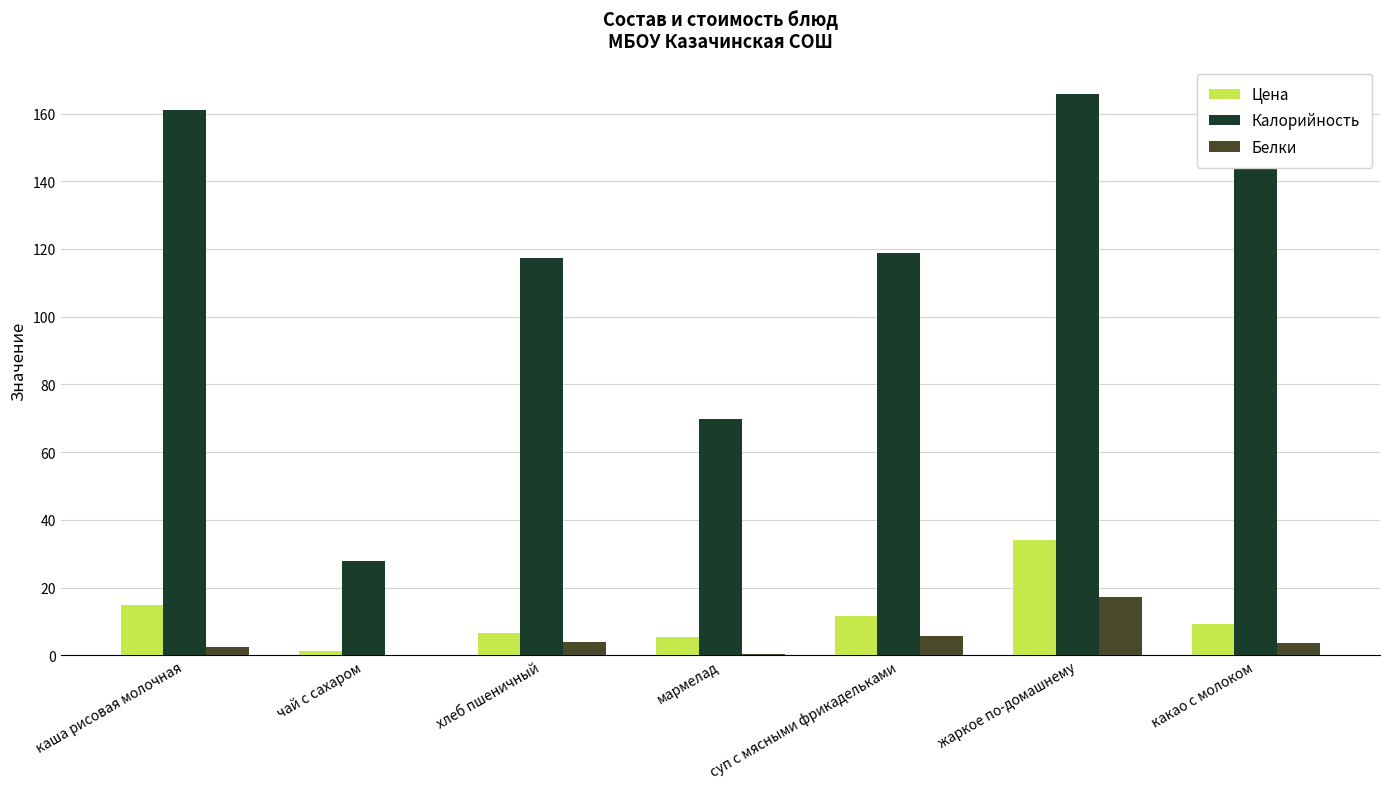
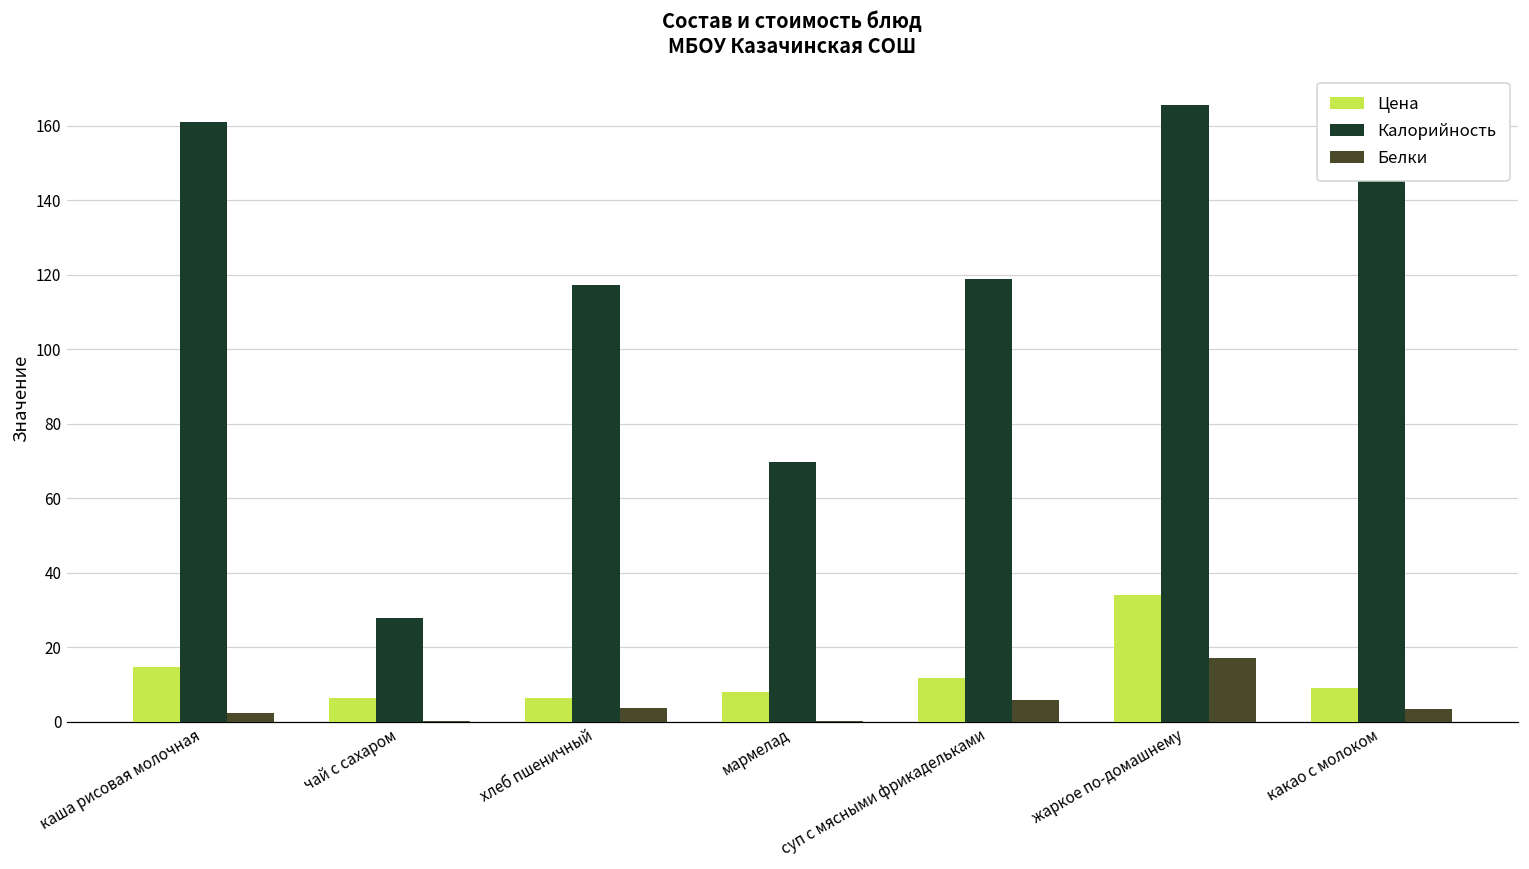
  {
    "Цена": {
      "каша рисовая молочная": 15,
-     "чай с сахаром": 1,
+     "чай с сахаром": 6,
      "хлеб пшеничный": 7,
-     "мармелад": 5,
+     "мармелад": 8,
      "суп с мясными фрикадельками": 12,
      "жаркое по-домашнему": 34,
      "какао с молоком": 9
    }
  }
